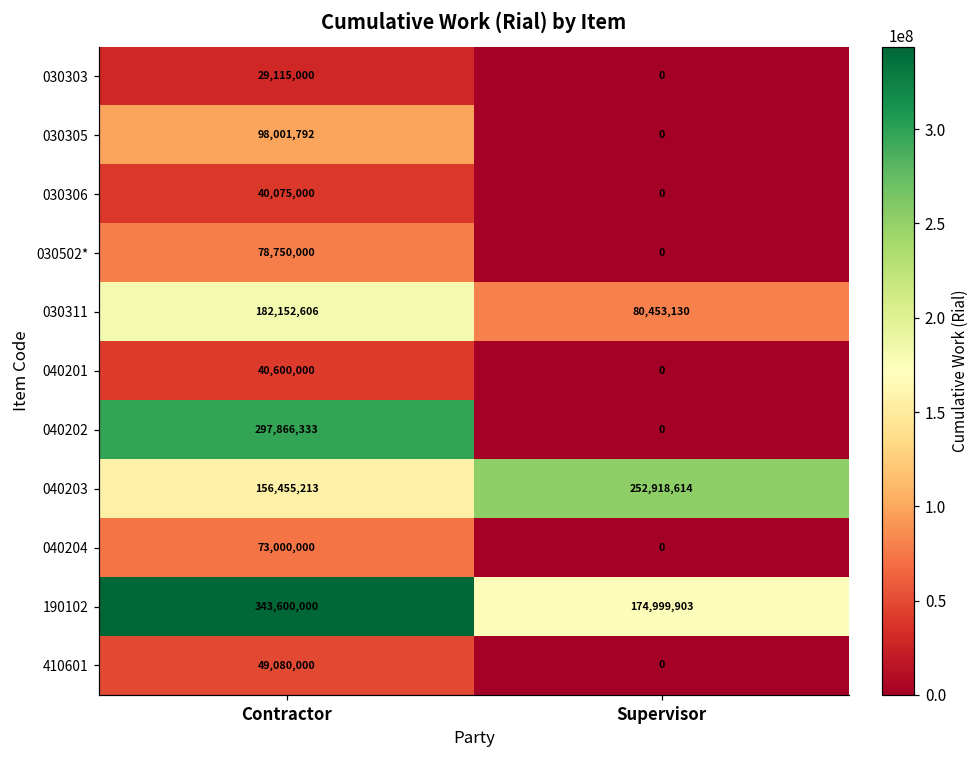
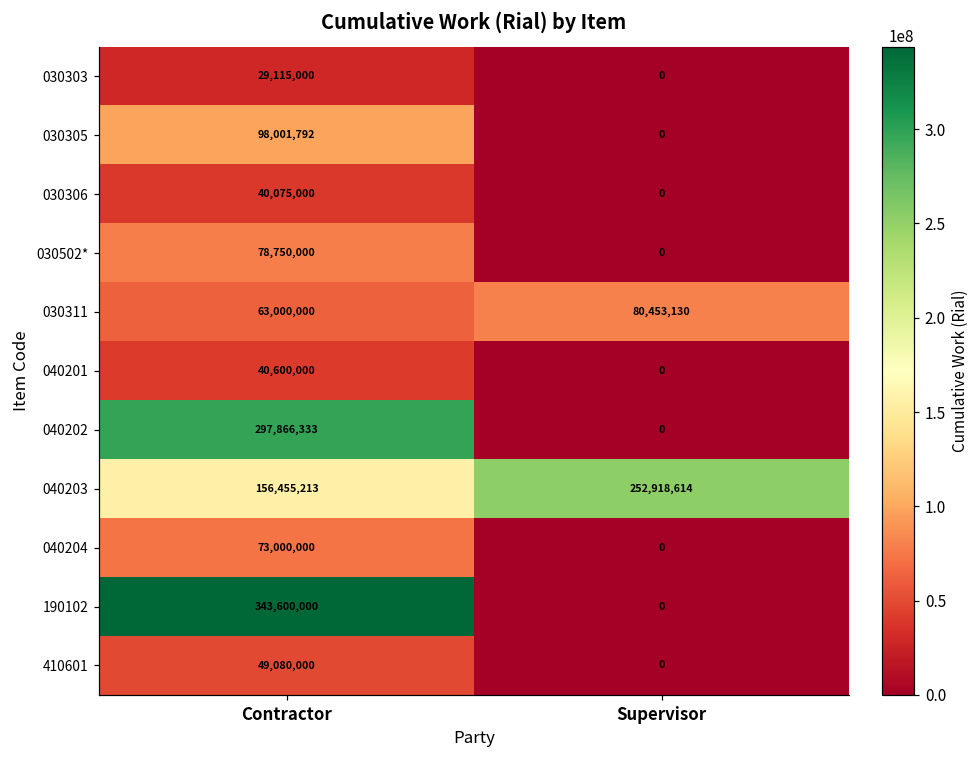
  {
    "030303": {
      "Contractor": "29,115,000",
      "Supervisor": "0"
    },
    "030305": {
      "Contractor": "98,001,792",
      "Supervisor": "0"
    },
    "030306": {
      "Contractor": "40,075,000",
      "Supervisor": "0"
    },
    "030502*": {
      "Contractor": "78,750,000",
      "Supervisor": "0"
    },
    "030311": {
-     "Contractor": "182,152,606",
+     "Contractor": "63,000,000",
      "Supervisor": "80,453,130"
    },
    "040201": {
      "Contractor": "40,600,000",
      "Supervisor": "0"
    },
    "040202": {
      "Contractor": "297,866,333",
      "Supervisor": "0"
    },
    "040203": {
      "Contractor": "156,455,213",
      "Supervisor": "252,918,614"
    },
    "040204": {
      "Contractor": "73,000,000",
      "Supervisor": "0"
    },
    "190102": {
      "Contractor": "343,600,000",
-     "Supervisor": "174,999,903"
+     "Supervisor": "0"
    },
    "410601": {
      "Contractor": "49,080,000",
      "Supervisor": "0"
    }
  }
